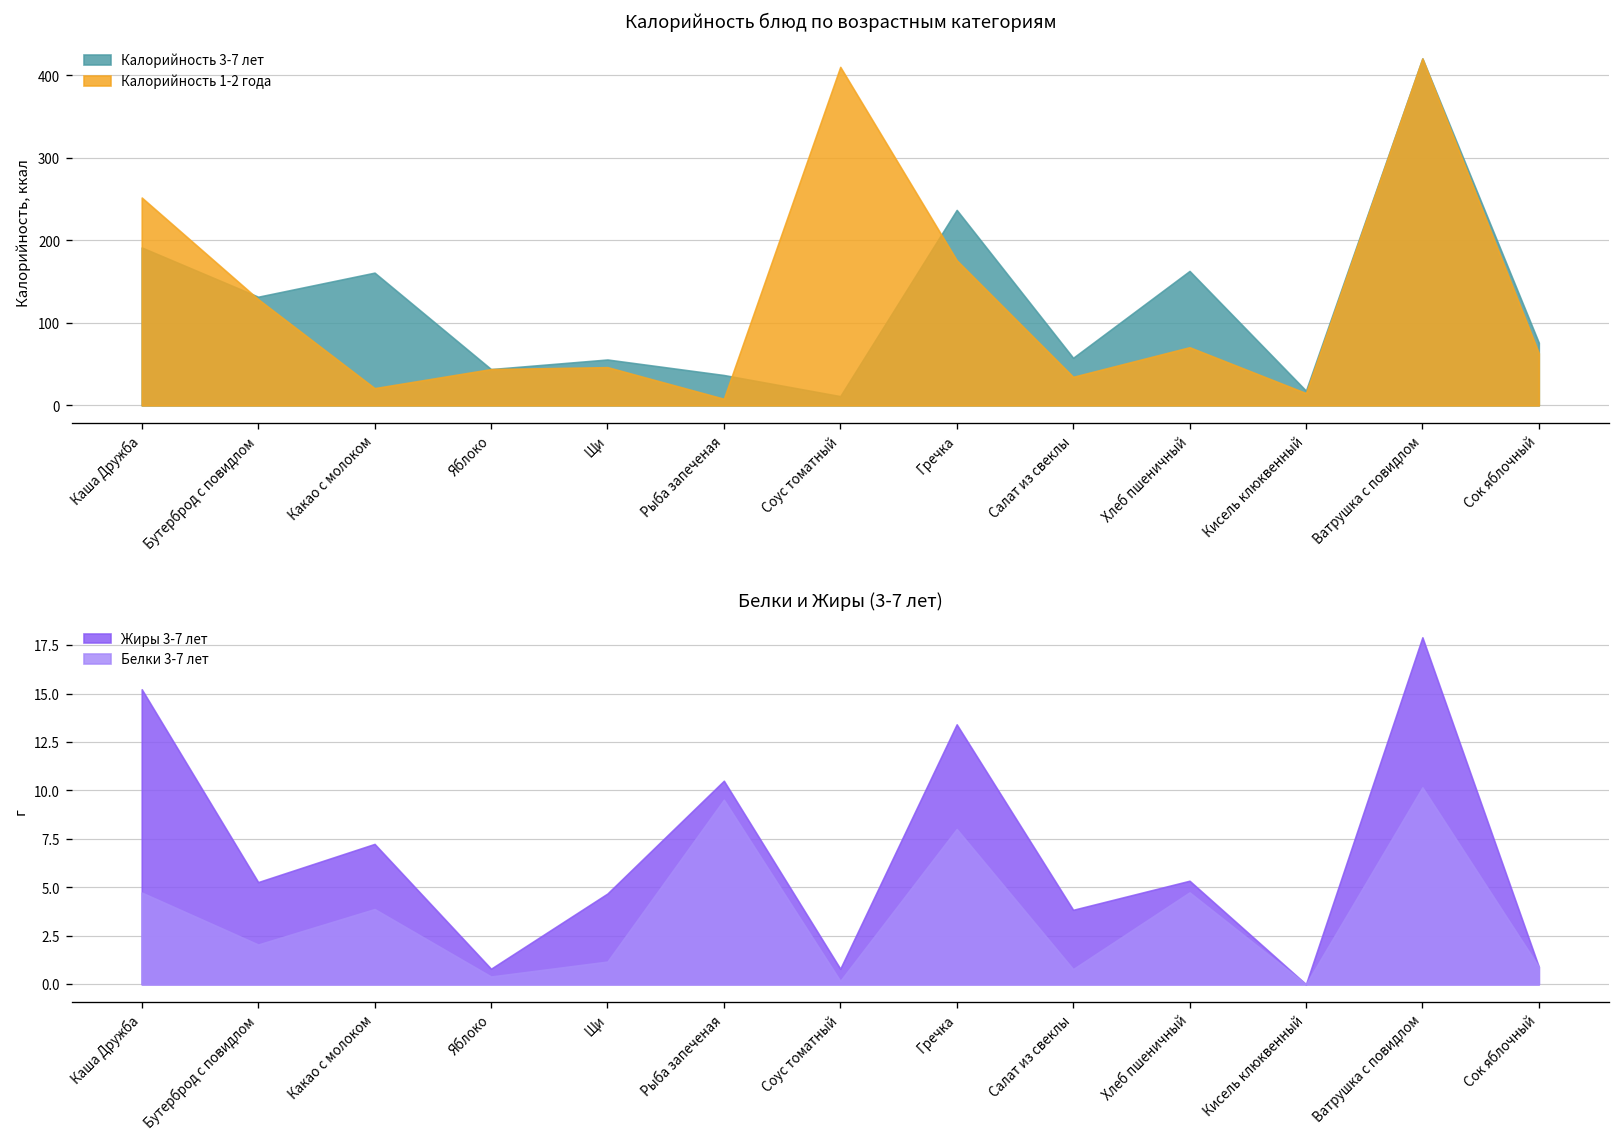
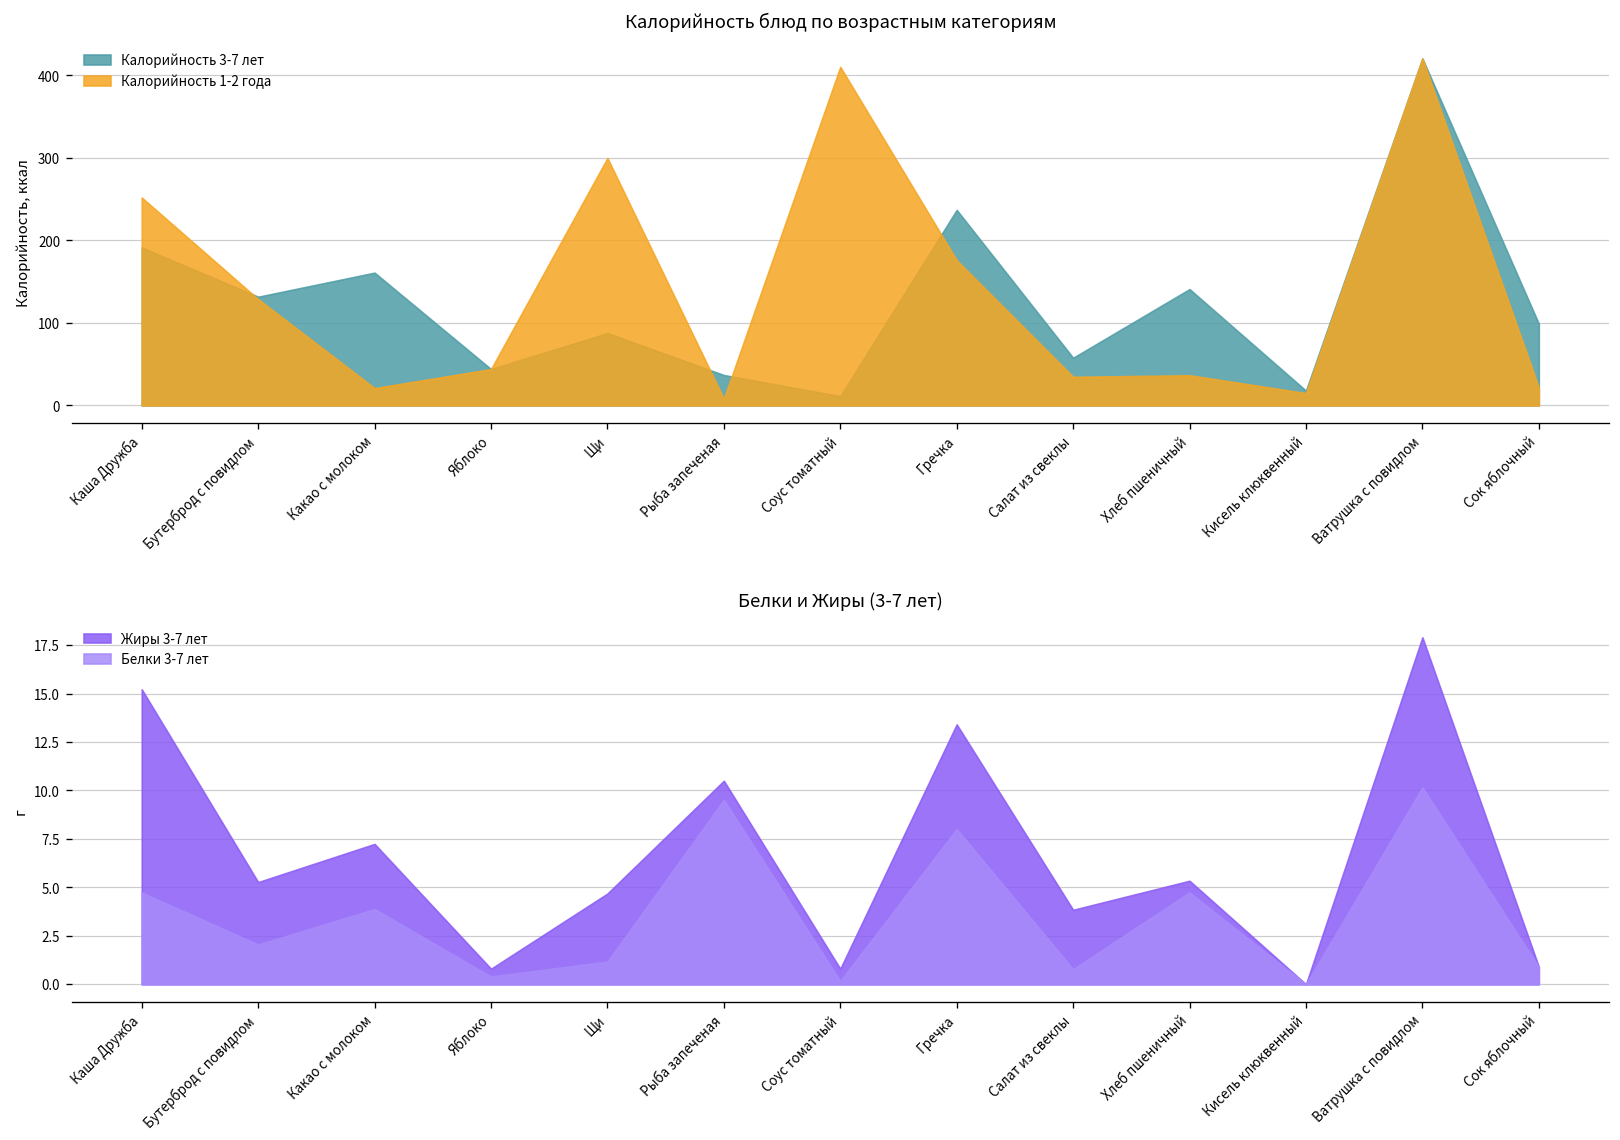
  {
    "Калорийность блюд по возрастным категориям": {
      "Калорийность 3-7 лет": {
        "Каша Дружба": 190,
        "Какао с молоком": 160,
-       "Щи": 60,
+       "Щи": 90,
        "Рыба запеченая": 40,
        "Соус томатный": 10,
        "Гречка": 240,
        "Салат из свеклы": 60,
-       "Хлеб пшеничный": 160,
-       "Сок яблочный": 80
+       "Хлеб пшеничный": 140,
+       "Сок яблочный": 100
      },
      "Калорийность 1-2 года": {
        "Каша Дружба": 250,
        "Какао с молоком": 20,
-       "Щи": 50,
+       "Щи": 300,
        "Рыба запеченая": 10,
        "Соус томатный": 410,
        "Гречка": 180,
        "Салат из свеклы": 30,
-       "Хлеб пшеничный": 70,
-       "Сок яблочный": 60
+       "Хлеб пшеничный": 40,
+       "Сок яблочный": 20
      }
    }
  }
